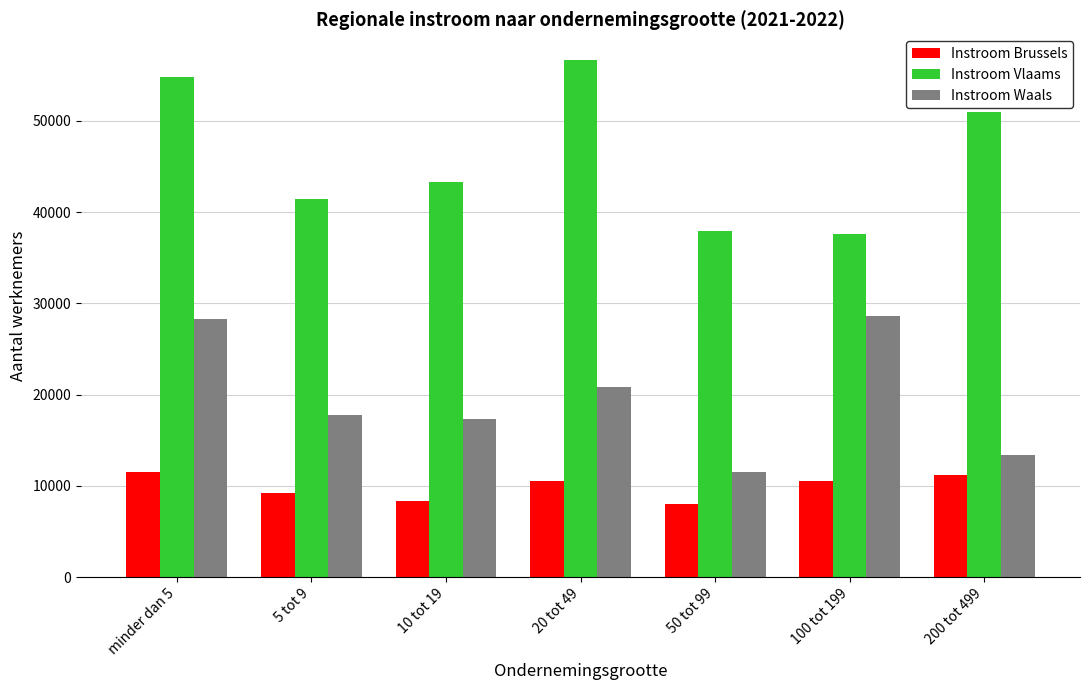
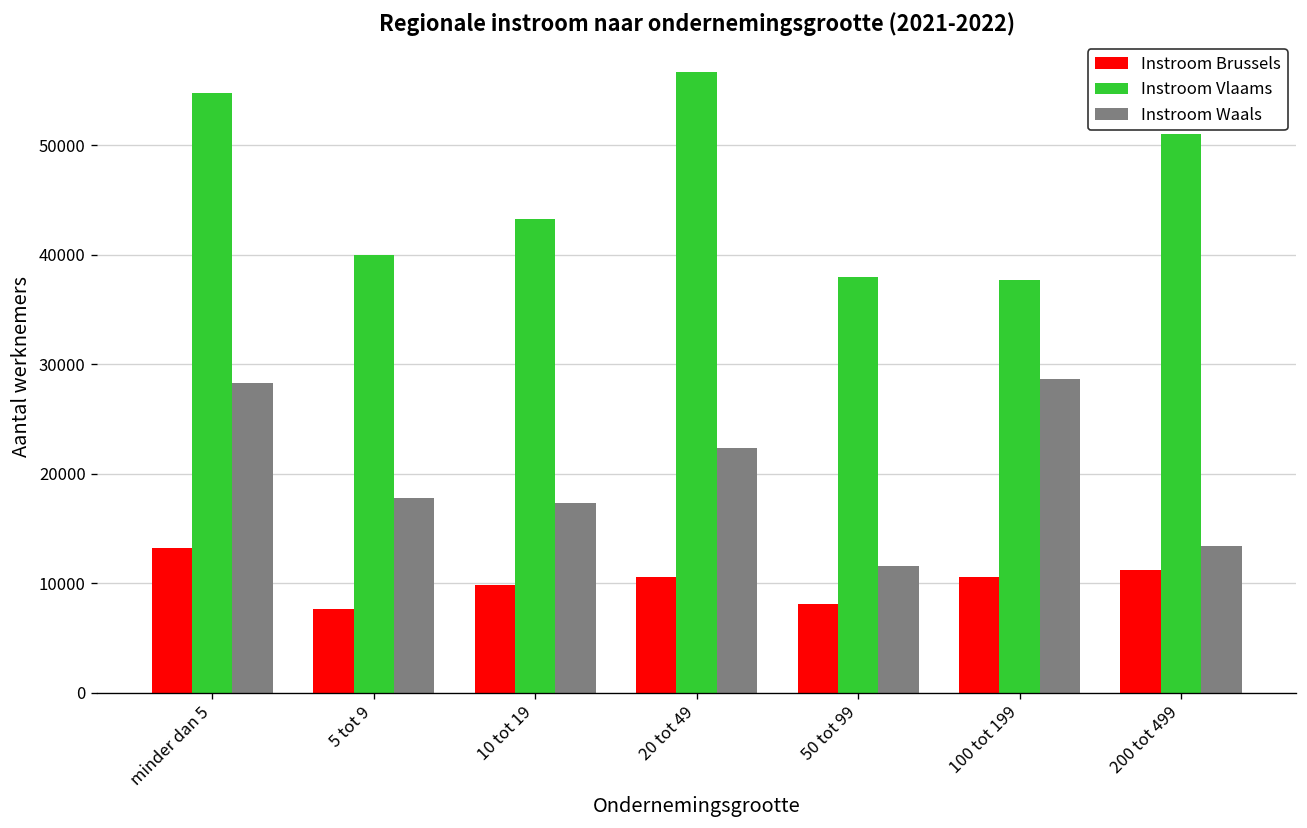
  {
    "Instroom Brussels": {
-     "minder dan 5": 12000,
-     "5 tot 9": 9000,
-     "10 tot 19": 8000,
+     "minder dan 5": 13000,
+     "5 tot 9": 8000,
+     "10 tot 19": 10000,
      "20 tot 49": 11000,
      "50 tot 99": 8000,
      "100 tot 199": 11000,
      "200 tot 499": 11000
    },
    "Instroom Vlaams": {
      "minder dan 5": 55000,
-     "5 tot 9": 41000,
+     "5 tot 9": 40000,
      "10 tot 19": 43000,
      "20 tot 49": 57000,
      "50 tot 99": 38000,
      "100 tot 199": 38000,
      "200 tot 499": 51000
    },
    "Instroom Waals": {
      "minder dan 5": 28000,
      "5 tot 9": 18000,
      "10 tot 19": 17000,
-     "20 tot 49": 21000,
+     "20 tot 49": 22000,
      "50 tot 99": 12000,
      "100 tot 199": 29000,
      "200 tot 499": 13000
    }
  }
